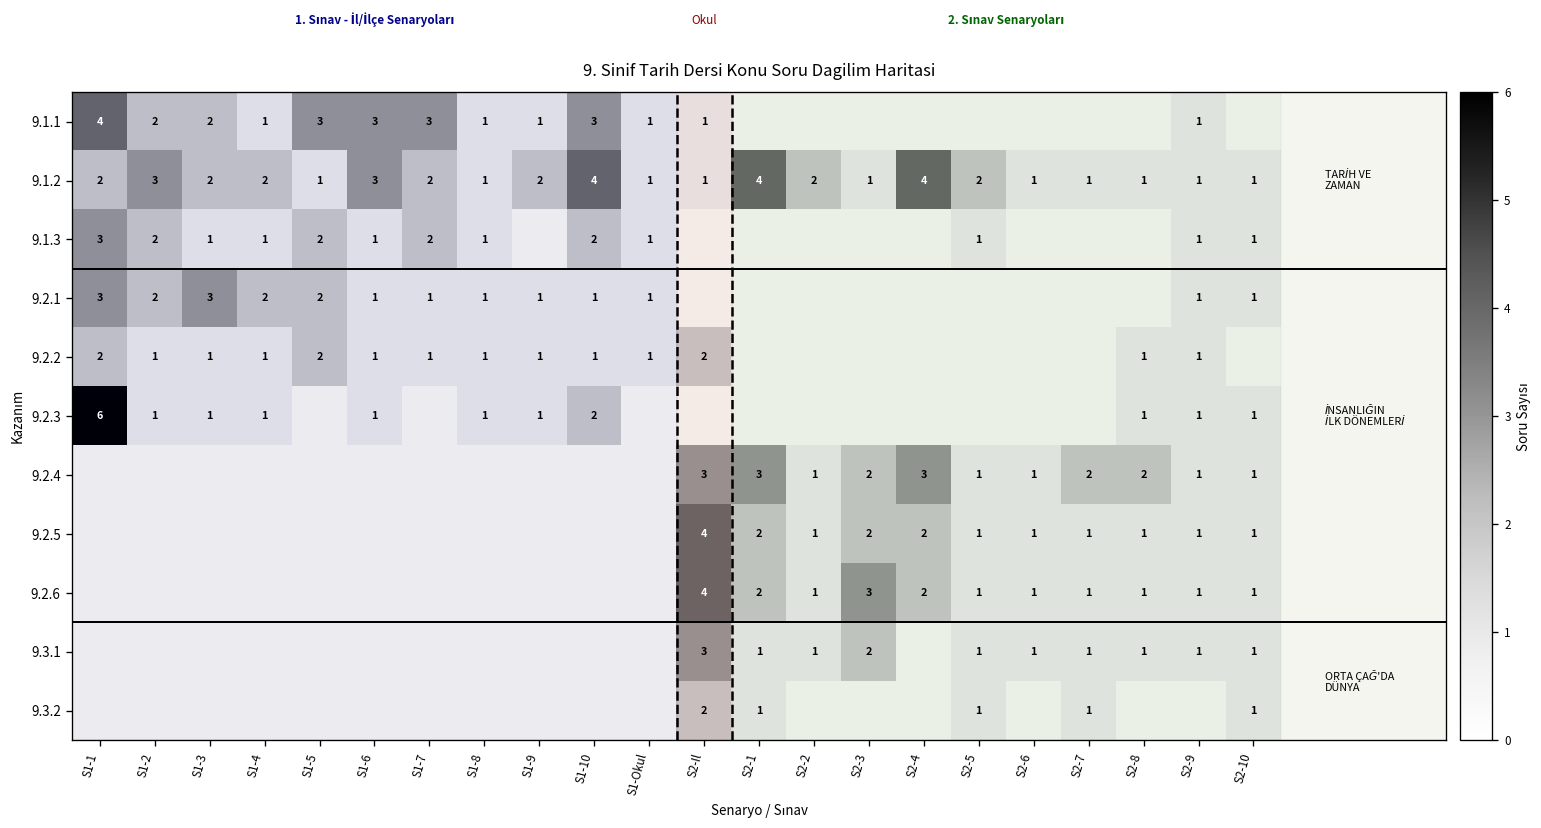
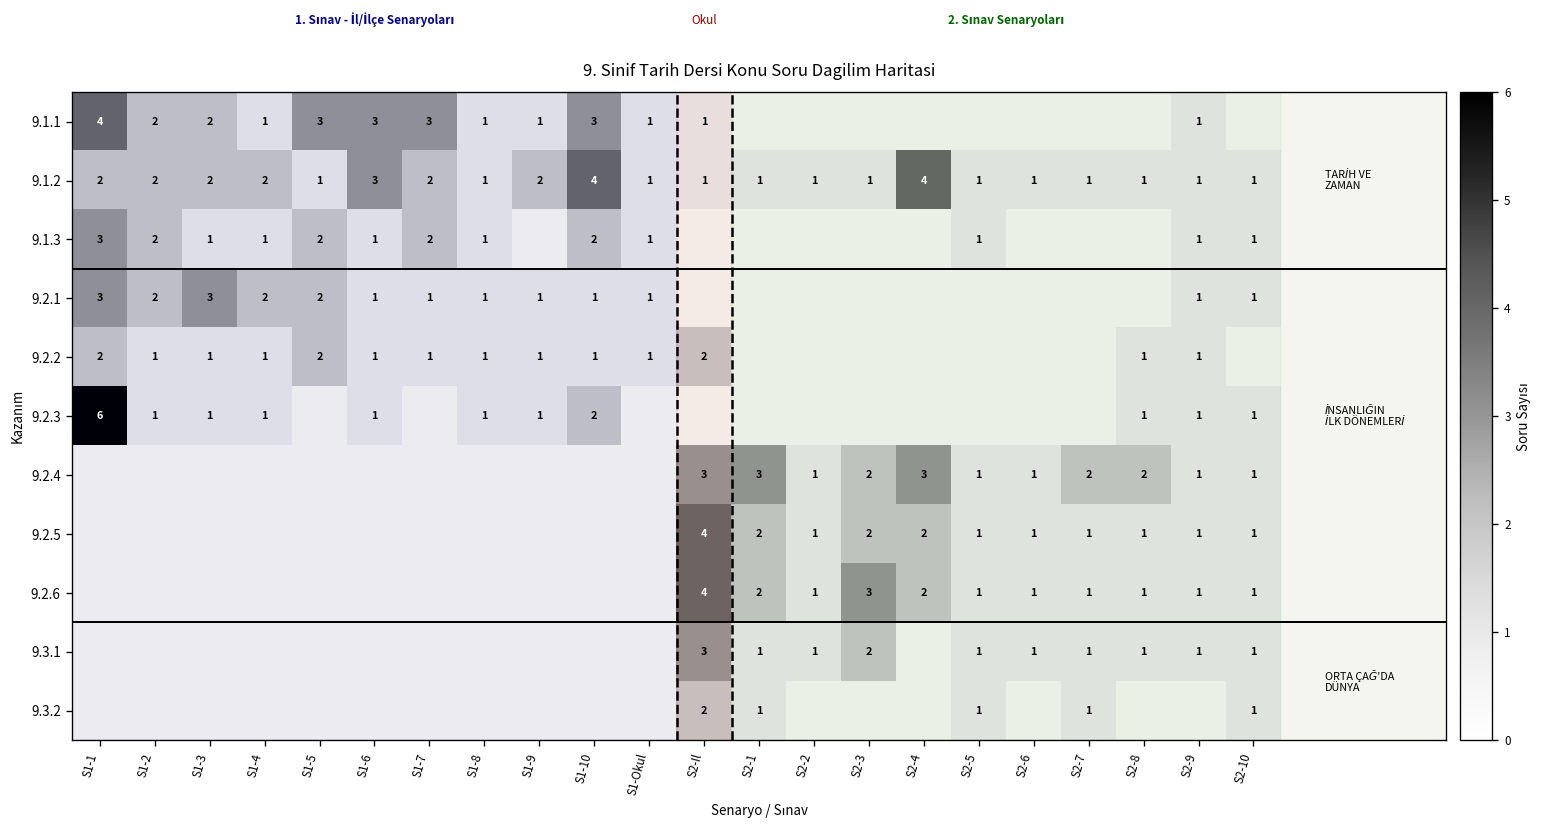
  {
    "9.1.1": {
      "S1-1": 4,
      "S1-2": 2,
      "S1-3": 2,
      "S1-4": 1,
      "S1-5": 3,
      "S1-6": 3,
      "S1-7": 3,
      "S1-8": 1,
      "S1-9": 1,
      "S1-10": 3,
      "S1-Okul": 1,
      "S2-Il": 1,
      "S2-9": 1
    },
    "9.1.2": {
      "S1-1": 2,
-     "S1-2": 3,
+     "S1-2": 2,
      "S1-3": 2,
      "S1-4": 2,
      "S1-5": 1,
      "S1-6": 3,
      "S1-7": 2,
      "S1-8": 1,
      "S1-9": 2,
      "S1-10": 4,
      "S1-Okul": 1,
      "S2-Il": 1,
-     "S2-1": 4,
-     "S2-2": 2,
+     "S2-1": 1,
+     "S2-2": 1,
      "S2-3": 1,
      "S2-4": 4,
-     "S2-5": 2,
+     "S2-5": 1,
      "S2-6": 1,
      "S2-7": 1,
      "S2-8": 1,
      "S2-9": 1,
      "S2-10": 1
    },
    "9.1.3": {
      "S1-1": 3,
      "S1-2": 2,
      "S1-3": 1,
      "S1-4": 1,
      "S1-5": 2,
      "S1-6": 1,
      "S1-7": 2,
      "S1-8": 1,
      "S1-10": 2,
      "S1-Okul": 1,
      "S2-5": 1,
      "S2-9": 1,
      "S2-10": 1
    },
    "9.2.1": {
      "S1-1": 3,
      "S1-2": 2,
      "S1-3": 3,
      "S1-4": 2,
      "S1-5": 2,
      "S1-6": 1,
      "S1-7": 1,
      "S1-8": 1,
      "S1-9": 1,
      "S1-10": 1,
      "S1-Okul": 1,
      "S2-9": 1,
      "S2-10": 1
    },
    "9.2.2": {
      "S1-1": 2,
      "S1-2": 1,
      "S1-3": 1,
      "S1-4": 1,
      "S1-5": 2,
      "S1-6": 1,
      "S1-7": 1,
      "S1-8": 1,
      "S1-9": 1,
      "S1-10": 1,
      "S1-Okul": 1,
      "S2-Il": 2,
      "S2-8": 1,
      "S2-9": 1
    },
    "9.2.3": {
      "S1-1": 6,
      "S1-2": 1,
      "S1-3": 1,
      "S1-4": 1,
      "S1-6": 1,
      "S1-8": 1,
      "S1-9": 1,
      "S1-10": 2,
      "S2-8": 1,
      "S2-9": 1,
      "S2-10": 1
    },
    "9.2.4": {
      "S2-Il": 3,
      "S2-1": 3,
      "S2-2": 1,
      "S2-3": 2,
      "S2-4": 3,
      "S2-5": 1,
      "S2-6": 1,
      "S2-7": 2,
      "S2-8": 2,
      "S2-9": 1,
      "S2-10": 1
    },
    "9.2.5": {
      "S2-Il": 4,
      "S2-1": 2,
      "S2-2": 1,
      "S2-3": 2,
      "S2-4": 2,
      "S2-5": 1,
      "S2-6": 1,
      "S2-7": 1,
      "S2-8": 1,
      "S2-9": 1,
      "S2-10": 1
    },
    "9.2.6": {
      "S2-Il": 4,
      "S2-1": 2,
      "S2-2": 1,
      "S2-3": 3,
      "S2-4": 2,
      "S2-5": 1,
      "S2-6": 1,
      "S2-7": 1,
      "S2-8": 1,
      "S2-9": 1,
      "S2-10": 1
    },
    "9.3.1": {
      "S2-Il": 3,
      "S2-1": 1,
      "S2-2": 1,
      "S2-3": 2,
      "S2-5": 1,
      "S2-6": 1,
      "S2-7": 1,
      "S2-8": 1,
      "S2-9": 1,
      "S2-10": 1
    },
    "9.3.2": {
      "S2-Il": 2,
      "S2-1": 1,
      "S2-5": 1,
      "S2-7": 1,
      "S2-10": 1
    }
  }
